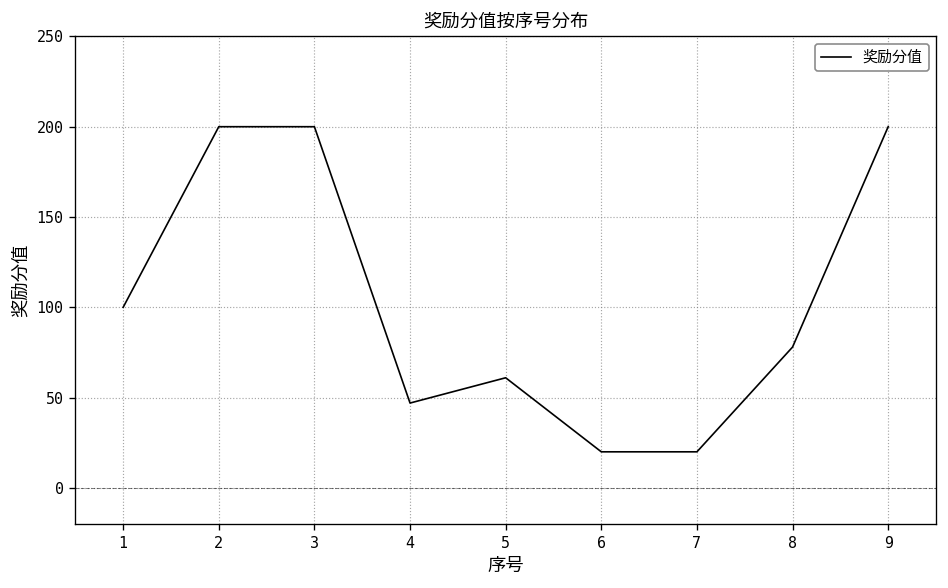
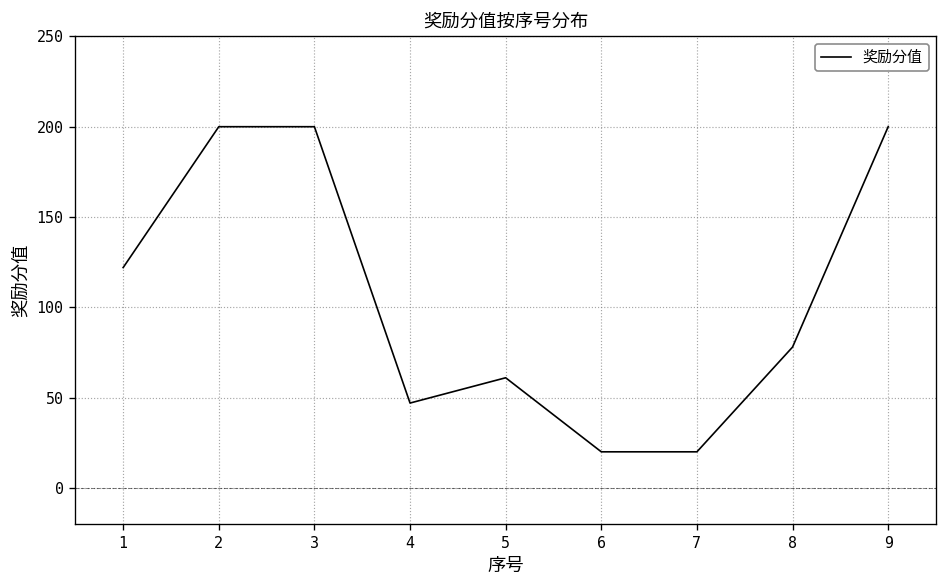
  {
-   "1": 100,
+   "1": 122,
    "2": 200,
    "3": 200,
    "4": 47,
    "5": 61,
    "6": 20,
    "7": 20,
    "8": 78,
    "9": 200
  }
